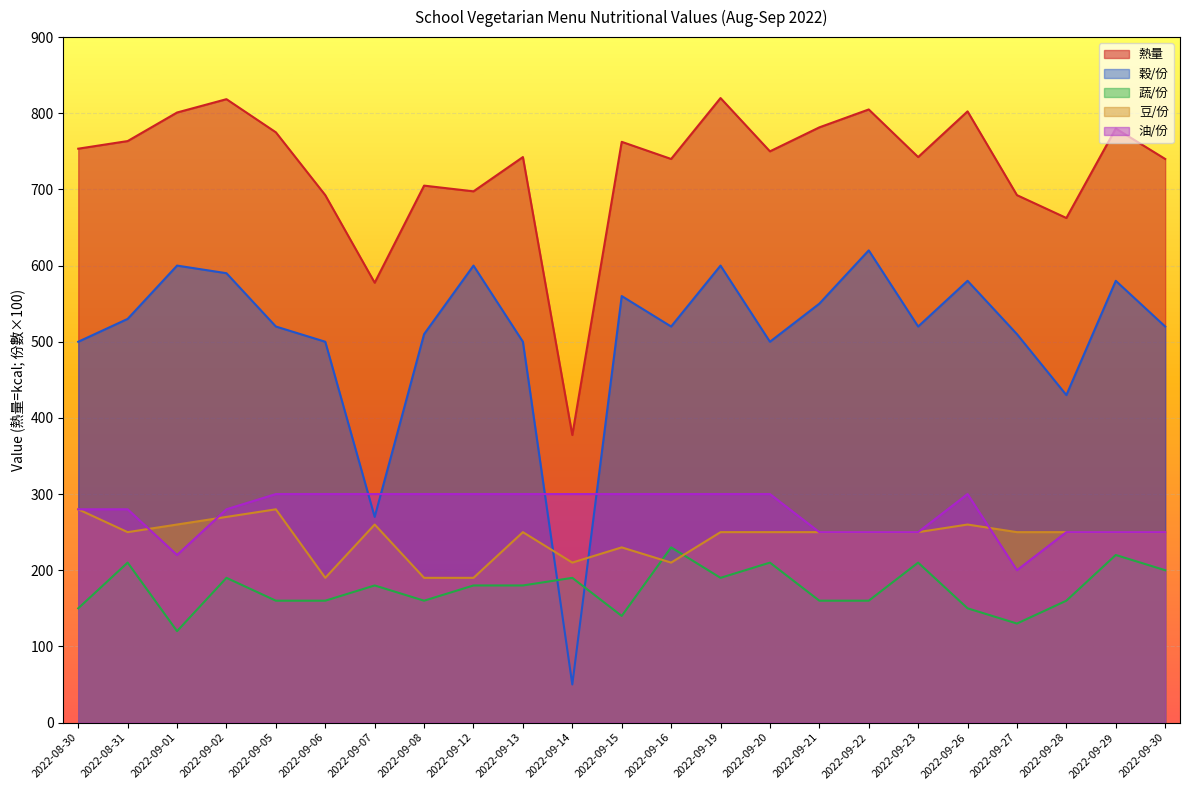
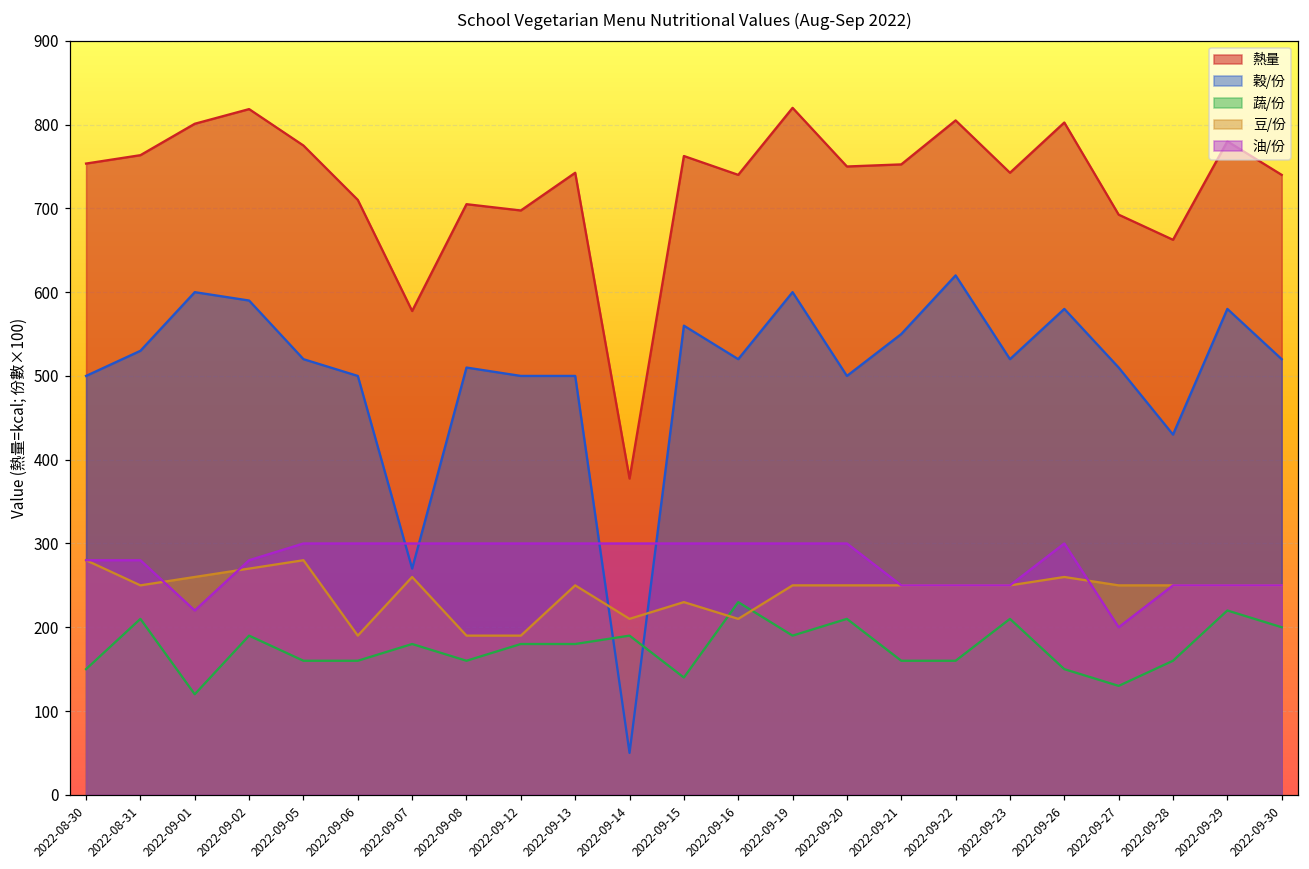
  {
    "熱量": {
      "2022-08-30": 750,
      "2022-08-31": 760,
      "2022-09-01": 800,
      "2022-09-02": 820,
      "2022-09-05": 780,
-     "2022-09-06": 690,
+     "2022-09-06": 710,
      "2022-09-07": 580,
      "2022-09-08": 710,
      "2022-09-12": 700,
      "2022-09-13": 740,
      "2022-09-14": 380,
      "2022-09-15": 760,
      "2022-09-16": 740,
      "2022-09-19": 820,
      "2022-09-20": 750,
-     "2022-09-21": 780,
+     "2022-09-21": 750,
      "2022-09-22": 810,
      "2022-09-23": 740,
      "2022-09-26": 800,
      "2022-09-27": 690,
      "2022-09-28": 660,
      "2022-09-30": 740
    },
    "穀/份": {
      "2022-08-30": 500,
      "2022-08-31": 530,
      "2022-09-01": 600,
      "2022-09-02": 590,
      "2022-09-05": 520,
      "2022-09-06": 500,
      "2022-09-07": 270,
      "2022-09-08": 510,
-     "2022-09-12": 600,
+     "2022-09-12": 500,
      "2022-09-13": 500,
      "2022-09-14": 50,
      "2022-09-15": 560,
      "2022-09-16": 520,
      "2022-09-19": 600,
      "2022-09-20": 500,
      "2022-09-21": 550,
      "2022-09-22": 620,
      "2022-09-23": 520,
      "2022-09-26": 580,
      "2022-09-27": 510,
      "2022-09-28": 430,
      "2022-09-29": 580,
      "2022-09-30": 520
    },
    "蔬/份": {
      "2022-08-30": 150,
      "2022-08-31": 210,
      "2022-09-01": 120,
      "2022-09-02": 190,
      "2022-09-05": 160,
      "2022-09-06": 160,
      "2022-09-07": 180,
      "2022-09-08": 160,
      "2022-09-12": 180,
      "2022-09-13": 180,
      "2022-09-14": 190,
      "2022-09-15": 140,
      "2022-09-16": 230,
      "2022-09-19": 190,
      "2022-09-20": 210,
      "2022-09-21": 160,
      "2022-09-22": 160,
      "2022-09-23": 210,
      "2022-09-26": 150,
      "2022-09-27": 130,
      "2022-09-28": 160,
      "2022-09-29": 220,
      "2022-09-30": 200
    },
    "豆/份": {
      "2022-08-31": 250,
      "2022-09-01": 260,
      "2022-09-02": 270,
      "2022-09-05": 280,
      "2022-09-06": 190,
      "2022-09-07": 260,
      "2022-09-08": 190,
      "2022-09-12": 190,
      "2022-09-13": 250,
      "2022-09-14": 210,
      "2022-09-15": 230,
      "2022-09-16": 210,
      "2022-09-19": 250,
      "2022-09-20": 250,
      "2022-09-26": 260,
      "2022-09-27": 250
    },
    "油/份": {
      "2022-08-31": 280,
      "2022-09-01": 220,
      "2022-09-02": 280,
      "2022-09-05": 300,
      "2022-09-06": 300,
      "2022-09-07": 300,
      "2022-09-08": 300,
      "2022-09-12": 300,
      "2022-09-13": 300,
      "2022-09-14": 300,
      "2022-09-15": 300,
      "2022-09-16": 300,
      "2022-09-19": 300,
      "2022-09-20": 300,
      "2022-09-26": 300,
      "2022-09-27": 200
    }
  }
